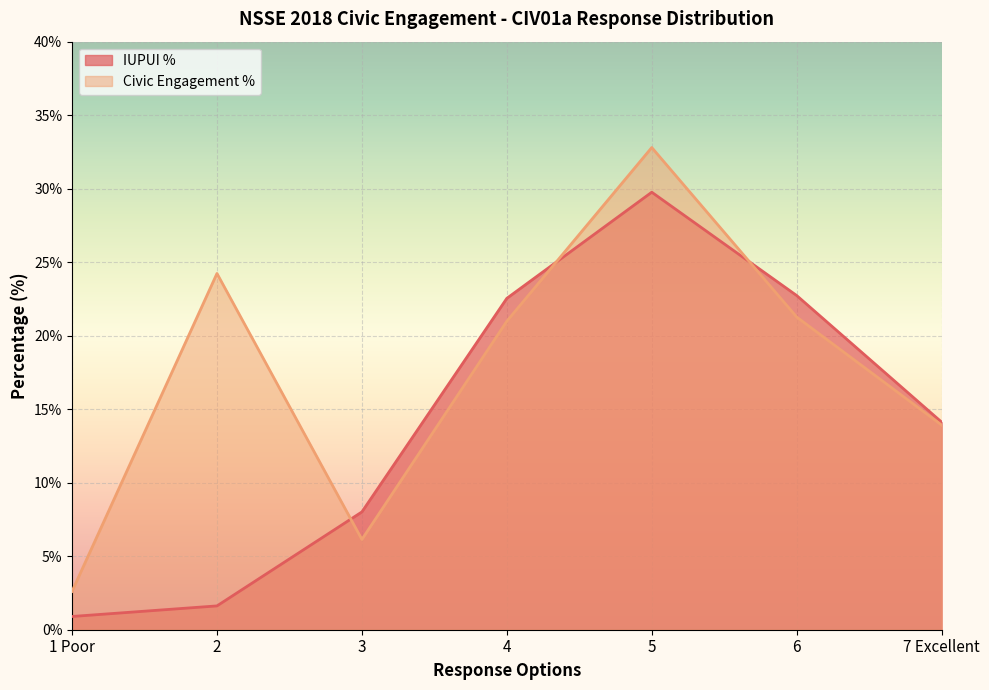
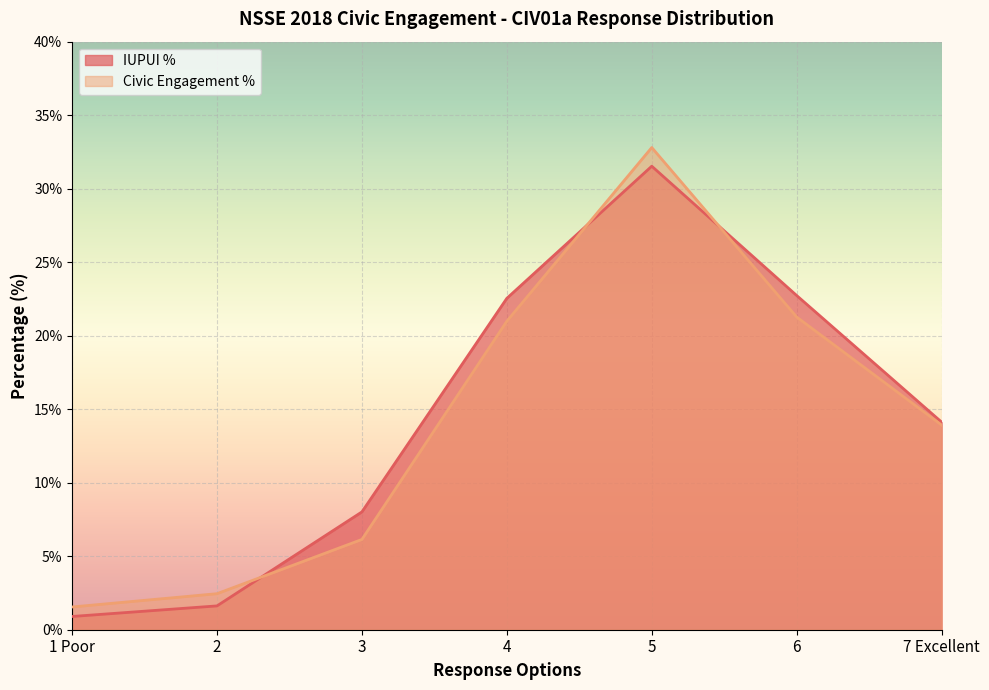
  {
    "IUPUI %": {
      "1 Poor": "0.9%",
      "2": "1.6%",
      "3": "8.0%",
      "4": "22.5%",
-     "5": "29.8%",
+     "5": "31.5%",
      "6": "22.7%",
      "7 Excellent": "14.1%"
    },
    "Civic Engagement %": {
-     "1 Poor": "2.6%",
-     "2": "24.2%",
+     "1 Poor": "1.5%",
+     "2": "2.4%",
      "3": "6.1%",
      "4": "21.0%",
      "5": "32.8%",
      "6": "21.3%",
      "7 Excellent": "13.9%"
    }
  }
